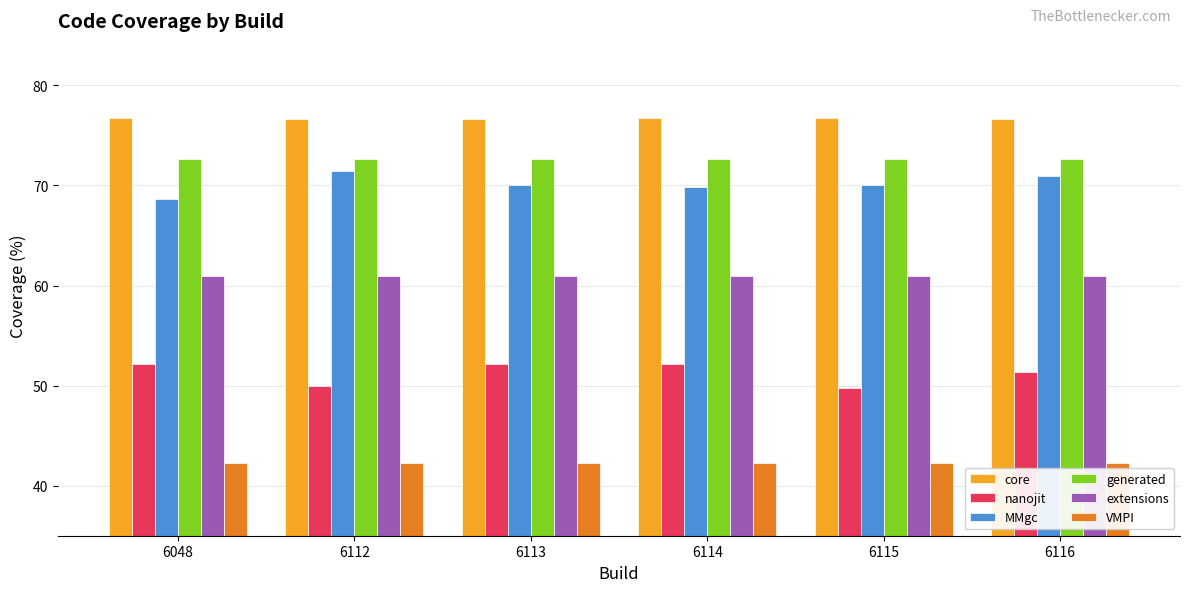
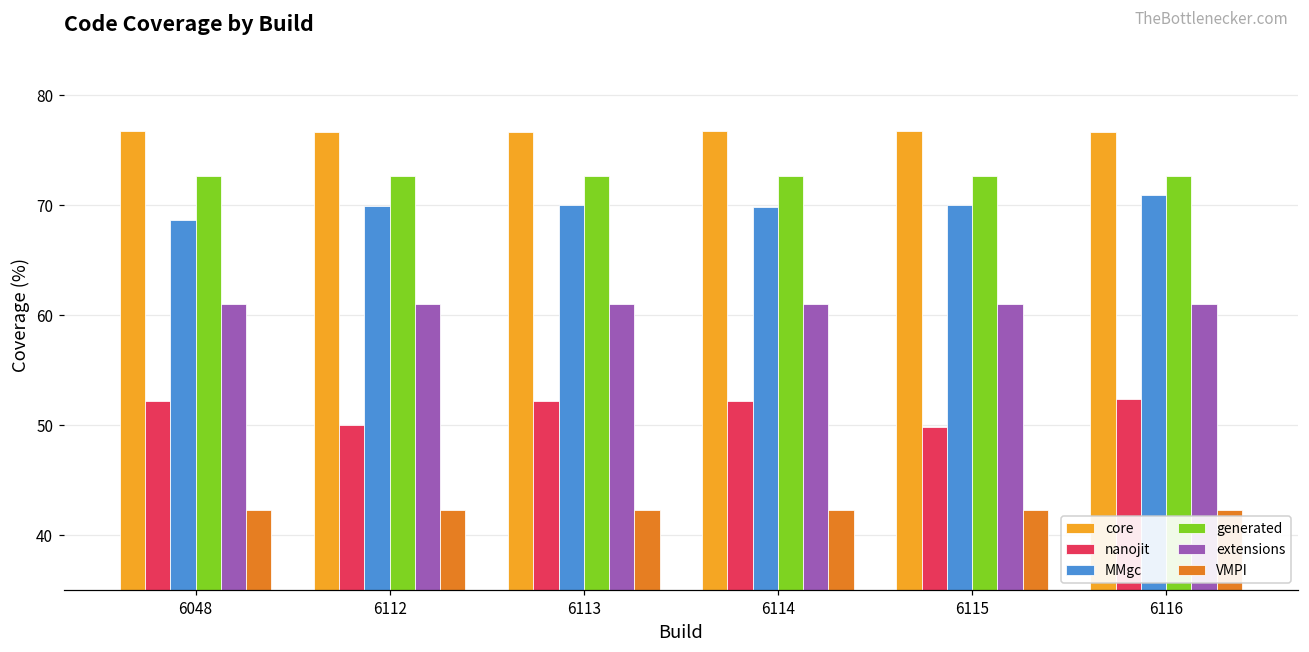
  {
    "nanojit": {
      "6048": 52.2,
      "6112": 50.0,
      "6113": 52.2,
      "6114": 52.2,
      "6115": 49.8,
-     "6116": 51.4
+     "6116": 52.4
    },
    "MMgc": {
      "6048": 68.6,
-     "6112": 71.4,
+     "6112": 69.9,
      "6113": 70.0,
      "6114": 69.8,
      "6115": 70.0,
      "6116": 70.9
    },
    "generated": {
      "6048": 72.6,
      "6112": 72.6,
      "6113": 72.6,
      "6114": 72.6,
      "6115": 72.6,
      "6116": 72.6
    },
    "extensions": {
      "6048": 61.0,
      "6112": 61.0,
      "6113": 61.0,
      "6114": 61.0,
      "6115": 61.0,
      "6116": 61.0
    }
  }
